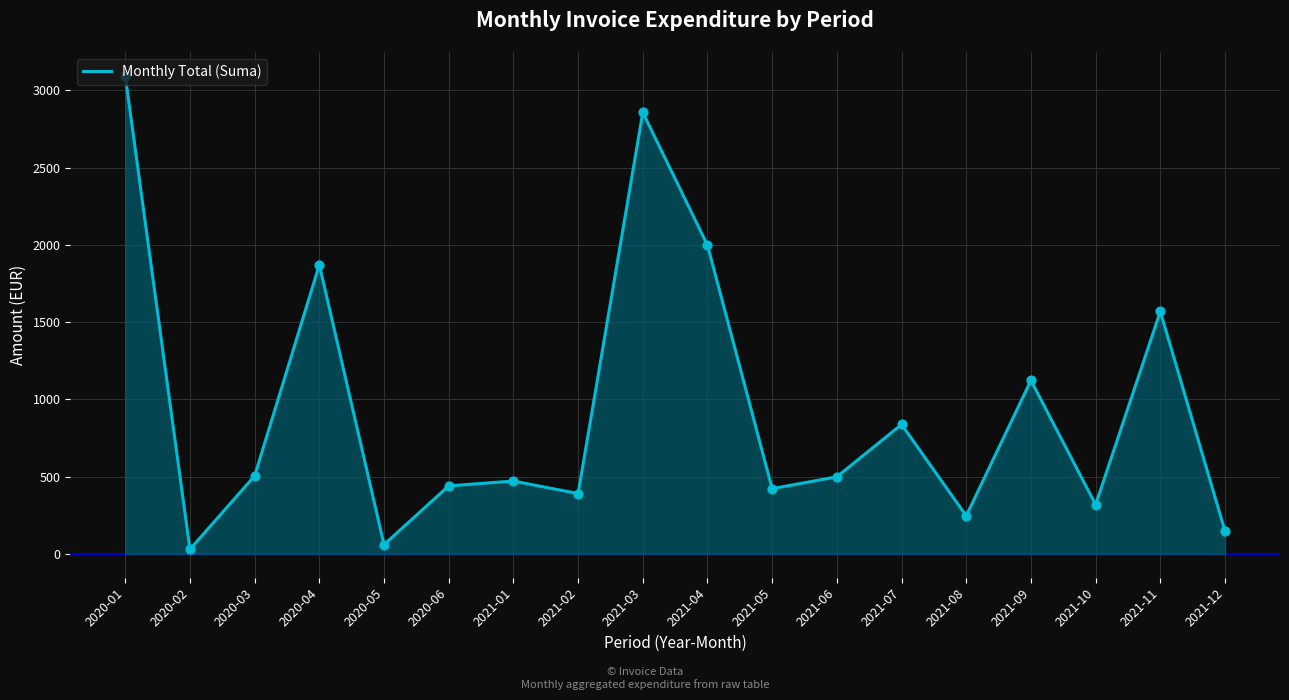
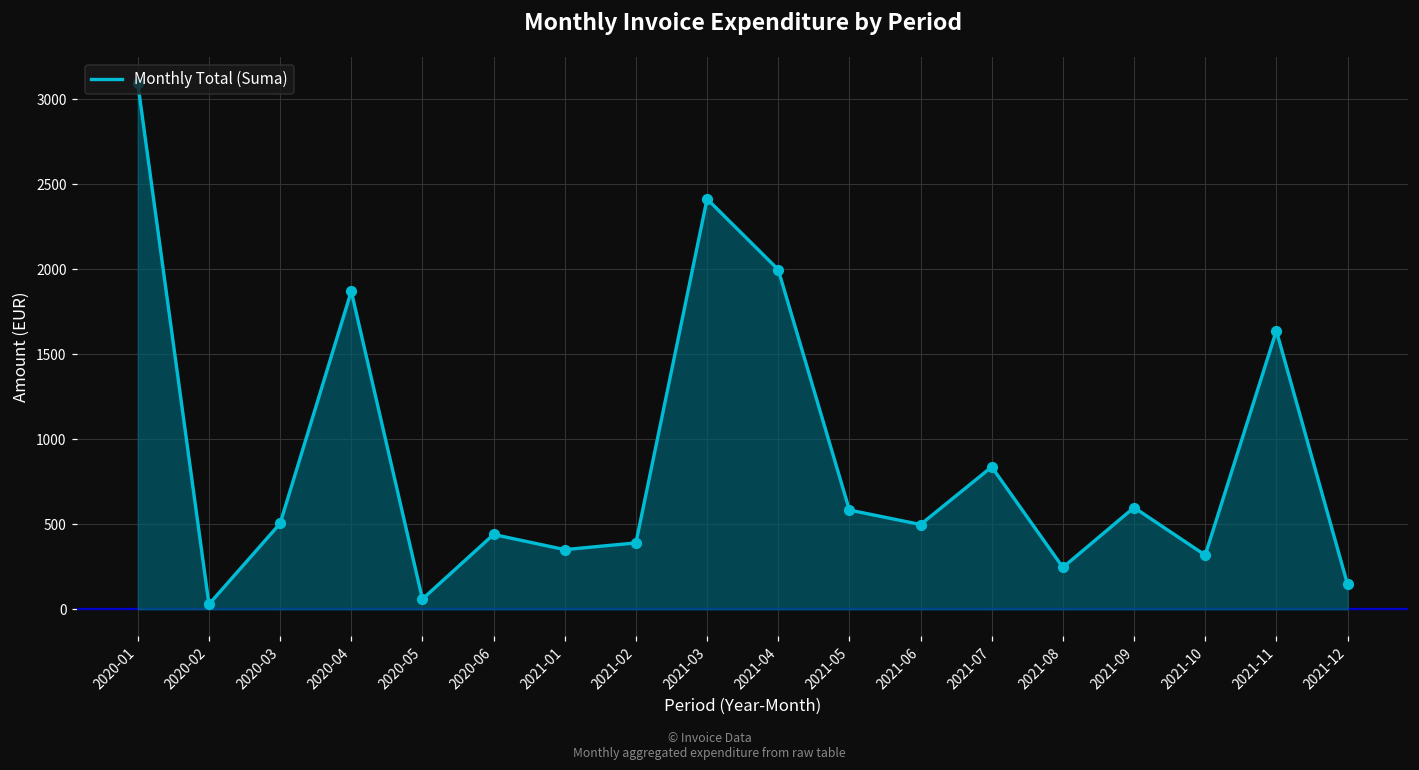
  {
    "2020-02": 30,
    "2020-03": 500,
    "2020-04": 1870,
    "2020-05": 60,
    "2020-06": 440,
-   "2021-01": 470,
+   "2021-01": 350,
    "2021-02": 390,
-   "2021-03": 2860,
+   "2021-03": 2410,
    "2021-04": 2000,
-   "2021-05": 420,
+   "2021-05": 580,
    "2021-06": 500,
    "2021-07": 840,
    "2021-08": 250,
-   "2021-09": 1120,
+   "2021-09": 600,
    "2021-10": 320,
-   "2021-11": 1570,
+   "2021-11": 1640,
    "2021-12": 150
  }
